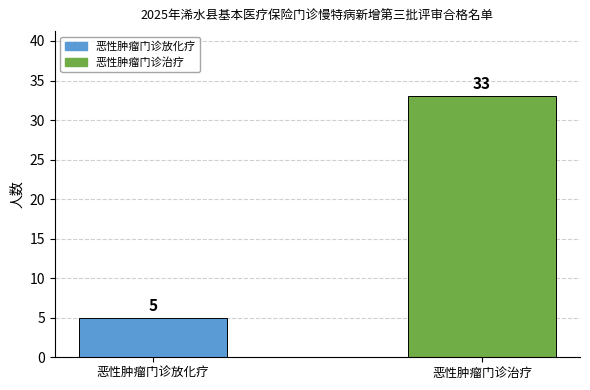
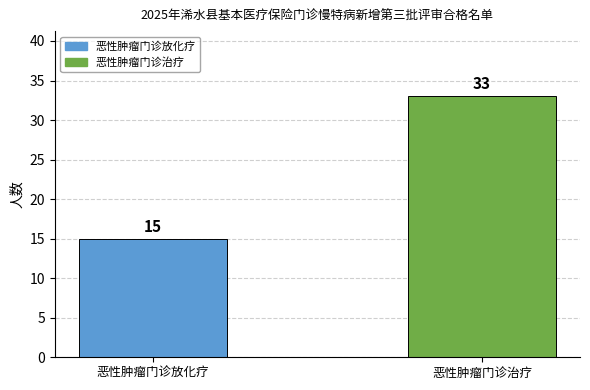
  {
-   "恶性肿瘤门诊放化疗": 5,
+   "恶性肿瘤门诊放化疗": 15,
    "恶性肿瘤门诊治疗": 33
  }
